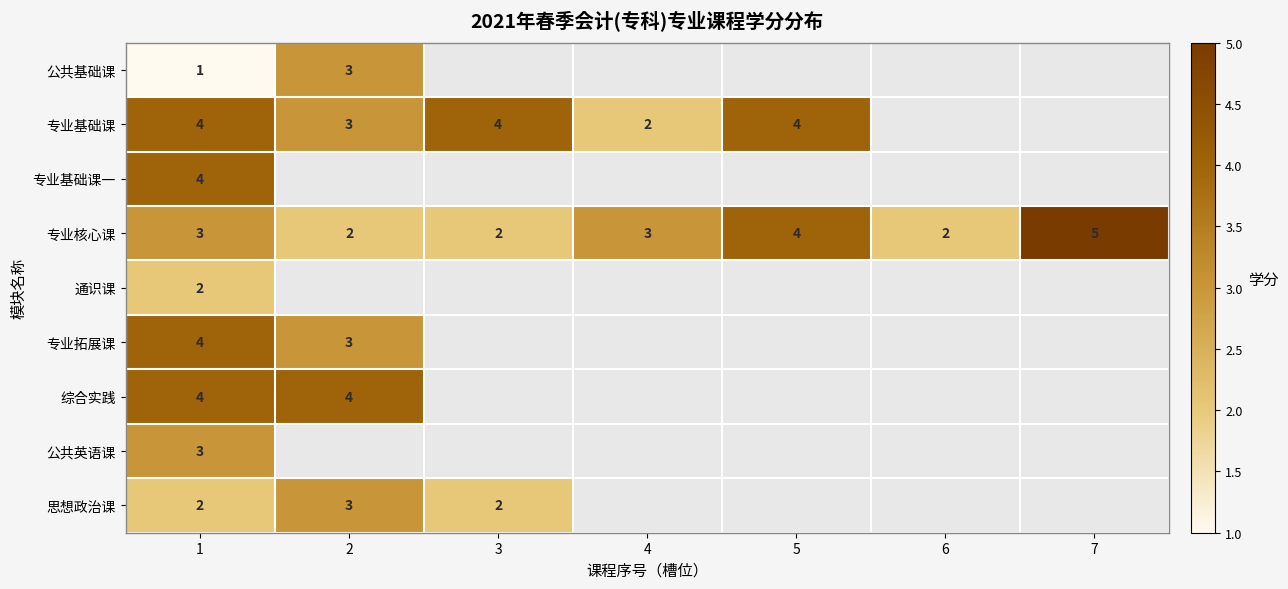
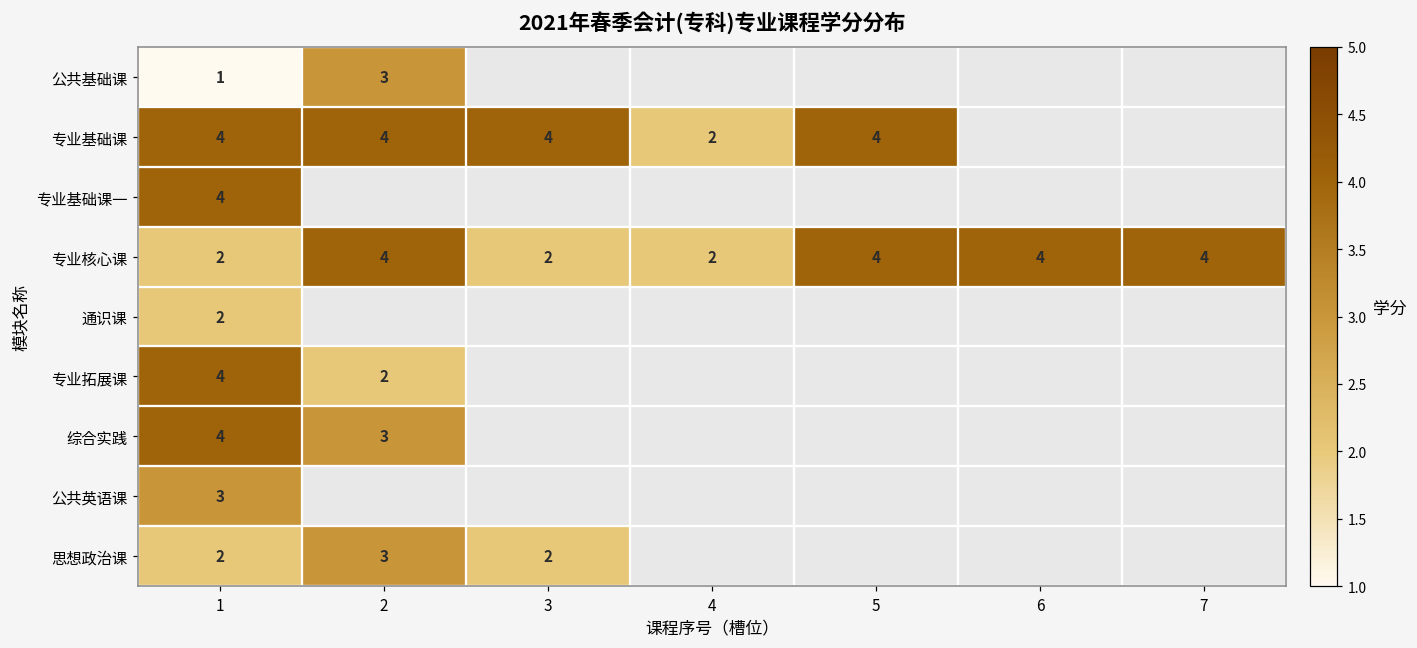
  {
    "公共基础课": {
      "1": 1,
      "2": 3
    },
    "专业基础课": {
      "1": 4,
-     "2": 3,
+     "2": 4,
      "3": 4,
      "4": 2,
      "5": 4
    },
    "专业基础课一": {
      "1": 4
    },
    "专业核心课": {
-     "1": 3,
-     "2": 2,
+     "1": 2,
+     "2": 4,
      "3": 2,
-     "4": 3,
+     "4": 2,
      "5": 4,
-     "6": 2,
-     "7": 5
+     "6": 4,
+     "7": 4
    },
    "通识课": {
      "1": 2
    },
    "专业拓展课": {
      "1": 4,
-     "2": 3
+     "2": 2
    },
    "综合实践": {
      "1": 4,
-     "2": 4
+     "2": 3
    },
    "公共英语课": {
      "1": 3
    },
    "思想政治课": {
      "1": 2,
      "2": 3,
      "3": 2
    }
  }
